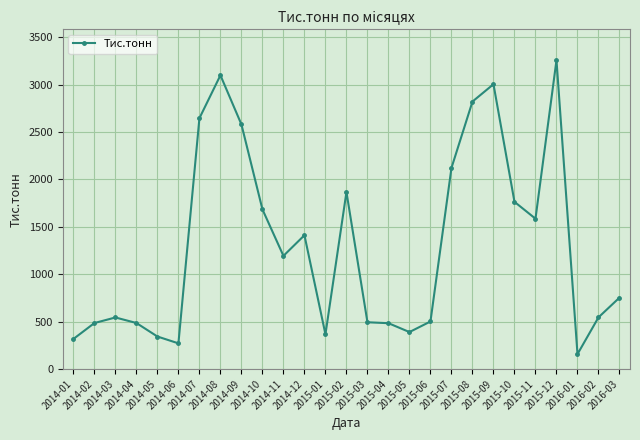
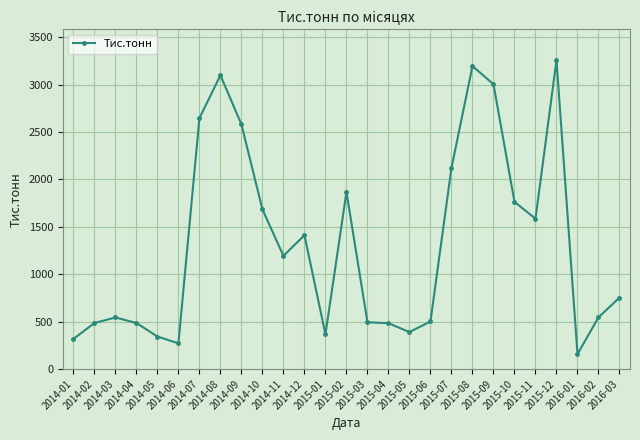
  {
    "2014-01": 300,
    "2014-02": 500,
    "2014-03": 500,
    "2014-04": 500,
    "2014-05": 300,
    "2014-06": 300,
    "2014-07": 2600,
    "2014-08": 3100,
    "2014-09": 2600,
    "2014-10": 1700,
    "2014-11": 1200,
    "2014-12": 1400,
    "2015-01": 400,
    "2015-02": 1900,
    "2015-03": 500,
    "2015-04": 500,
    "2015-05": 400,
    "2015-06": 500,
    "2015-07": 2100,
-   "2015-08": 2800,
+   "2015-08": 3200,
    "2015-09": 3000,
    "2015-10": 1800,
    "2015-11": 1600,
    "2015-12": 3300,
    "2016-01": 200,
    "2016-02": 500,
    "2016-03": 800
  }
